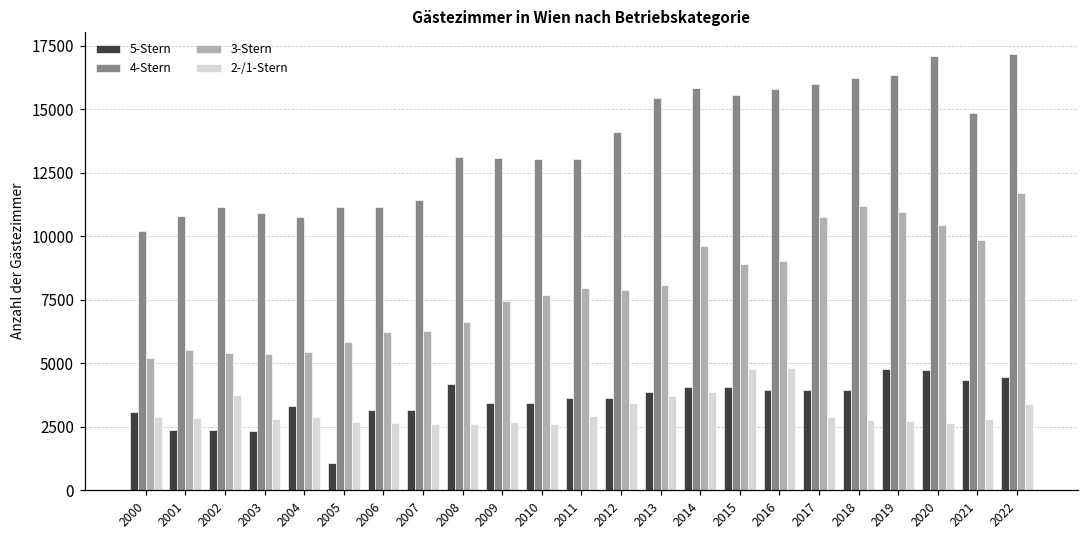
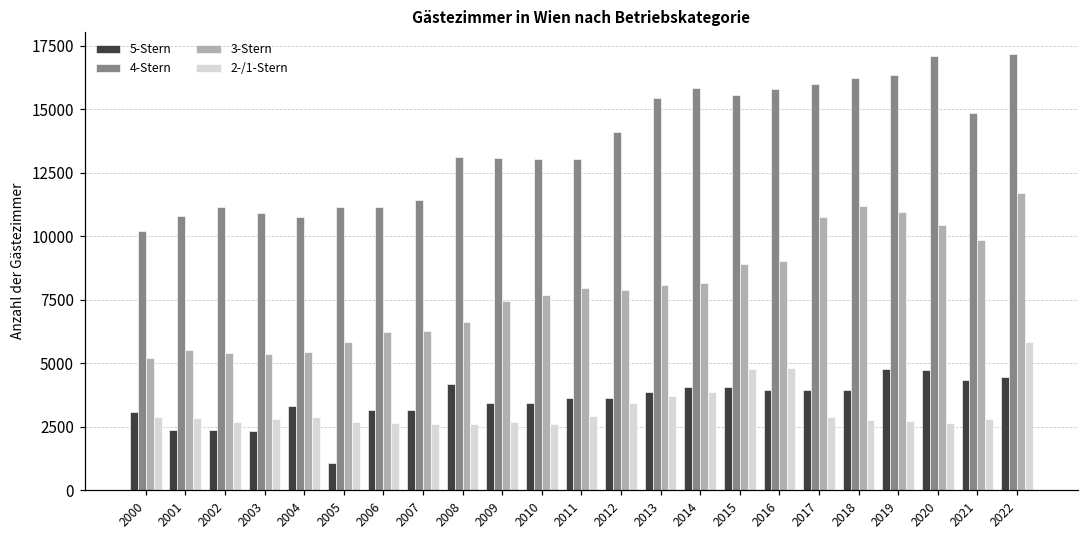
  {
    "5-Stern": {
      "2000": 3100,
      "2001": 2400,
      "2002": 2400,
      "2003": 2300,
      "2004": 3300,
      "2005": 1100,
      "2006": 3200,
      "2007": 3200,
      "2008": 4200,
      "2009": 3400,
      "2010": 3400,
      "2011": 3600,
      "2012": 3600,
      "2013": 3800,
      "2014": 4100,
      "2015": 4100,
      "2016": 3900,
      "2017": 3900,
      "2018": 3900,
      "2019": 4800,
      "2020": 4700,
      "2021": 4300,
      "2022": 4400
    },
    "4-Stern": {
      "2000": 10200,
      "2001": 10800,
      "2002": 11200,
      "2003": 10900,
      "2004": 10800,
      "2005": 11200,
      "2006": 11200,
      "2007": 11400,
      "2008": 13100,
      "2009": 13100,
      "2010": 13000,
      "2011": 13000,
      "2012": 14100,
      "2013": 15400,
      "2014": 15800,
      "2015": 15600,
      "2016": 15800,
      "2017": 16000,
      "2018": 16200,
      "2019": 16300,
      "2020": 17100,
      "2021": 14900,
      "2022": 17200
    },
    "3-Stern": {
      "2000": 5200,
      "2001": 5500,
      "2002": 5400,
      "2003": 5400,
      "2004": 5400,
      "2005": 5800,
      "2006": 6200,
      "2007": 6300,
      "2008": 6600,
      "2009": 7400,
      "2010": 7700,
      "2011": 8000,
      "2012": 7900,
      "2013": 8100,
-     "2014": 9600,
+     "2014": 8200,
      "2015": 8900,
      "2016": 9000,
      "2017": 10800,
      "2018": 11200,
      "2019": 11000,
      "2020": 10400,
      "2021": 9800,
      "2022": 11700
    },
    "2-/1-Stern": {
      "2000": 2900,
      "2001": 2800,
-     "2002": 3700,
+     "2002": 2700,
      "2003": 2800,
      "2004": 2900,
      "2005": 2700,
      "2006": 2600,
      "2007": 2600,
      "2008": 2600,
      "2009": 2700,
      "2010": 2600,
      "2011": 2900,
      "2012": 3400,
      "2013": 3700,
      "2014": 3900,
      "2015": 4800,
      "2016": 4800,
      "2017": 2900,
      "2018": 2800,
      "2019": 2700,
      "2020": 2600,
      "2021": 2800,
-     "2022": 3400
+     "2022": 5800
    }
  }
